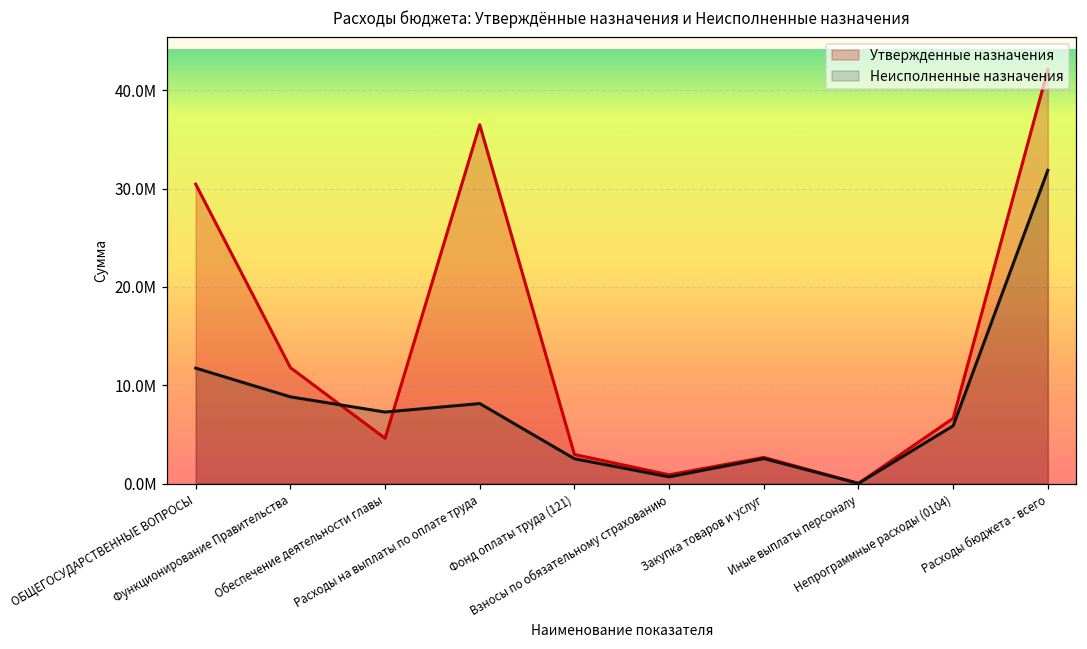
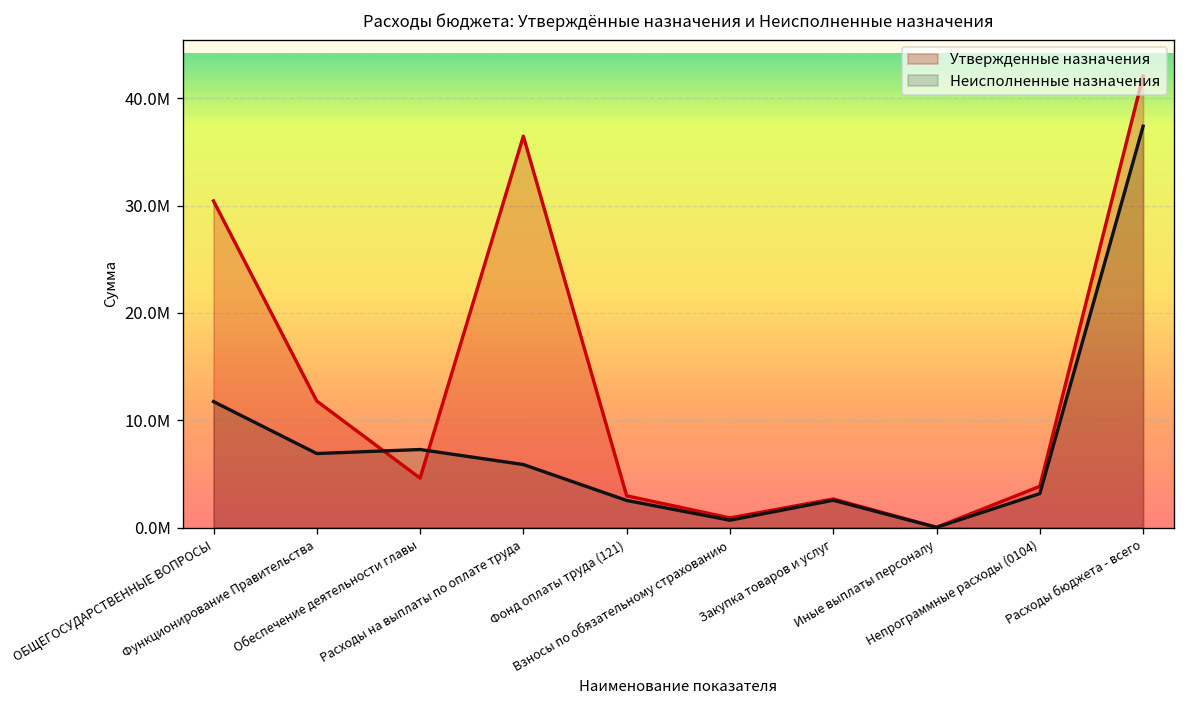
  {
    "Утвержденные назначения": {
      "ОБЩЕГОСУДАРСТВЕННЫЕ ВОПРОСЫ": 30000000,
      "Функционирование Правительства": 12000000,
      "Обеспечение деятельности главы": 5000000,
      "Расходы на выплаты по оплате труда": 36000000,
      "Фонд оплаты труда (121)": 3000000,
-     "Непрограммные расходы (0104)": 7000000
+     "Непрограммные расходы (0104)": 4000000
    },
    "Неисполненные назначения": {
      "ОБЩЕГОСУДАРСТВЕННЫЕ ВОПРОСЫ": 12000000,
-     "Функционирование Правительства": 9000000,
+     "Функционирование Правительства": 7000000,
      "Обеспечение деятельности главы": 7000000,
-     "Расходы на выплаты по оплате труда": 8000000,
+     "Расходы на выплаты по оплате труда": 6000000,
      "Фонд оплаты труда (121)": 3000000,
-     "Непрограммные расходы (0104)": 6000000,
-     "Расходы бюджета - всего": 32000000
+     "Непрограммные расходы (0104)": 3000000,
+     "Расходы бюджета - всего": 37000000
    }
  }
